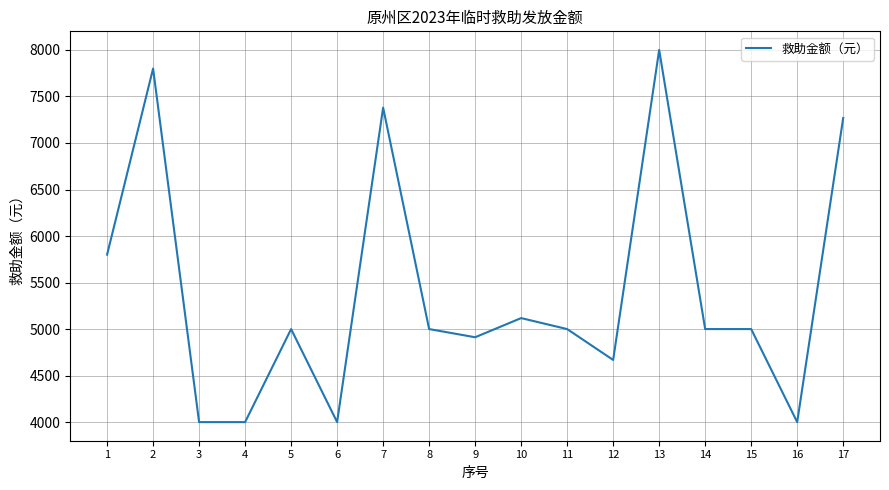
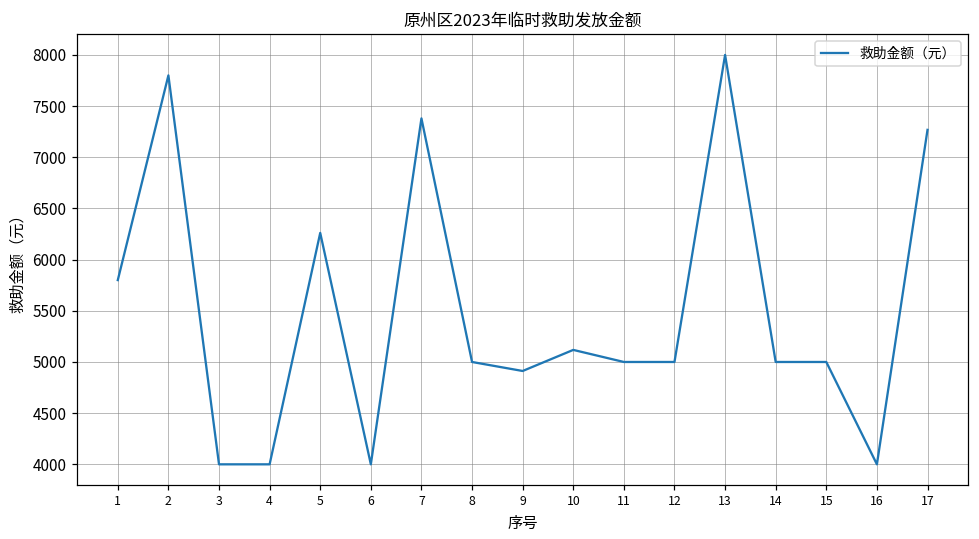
  {
    "1": 5800,
    "2": 7800,
    "3": 4000,
    "4": 4000,
-   "5": 5000,
+   "5": 6300,
    "6": 4000,
    "7": 7400,
    "8": 5000,
    "9": 4900,
    "10": 5100,
    "11": 5000,
-   "12": 4700,
+   "12": 5000,
    "13": 8000,
    "14": 5000,
    "15": 5000,
    "16": 4000,
    "17": 7300
  }
